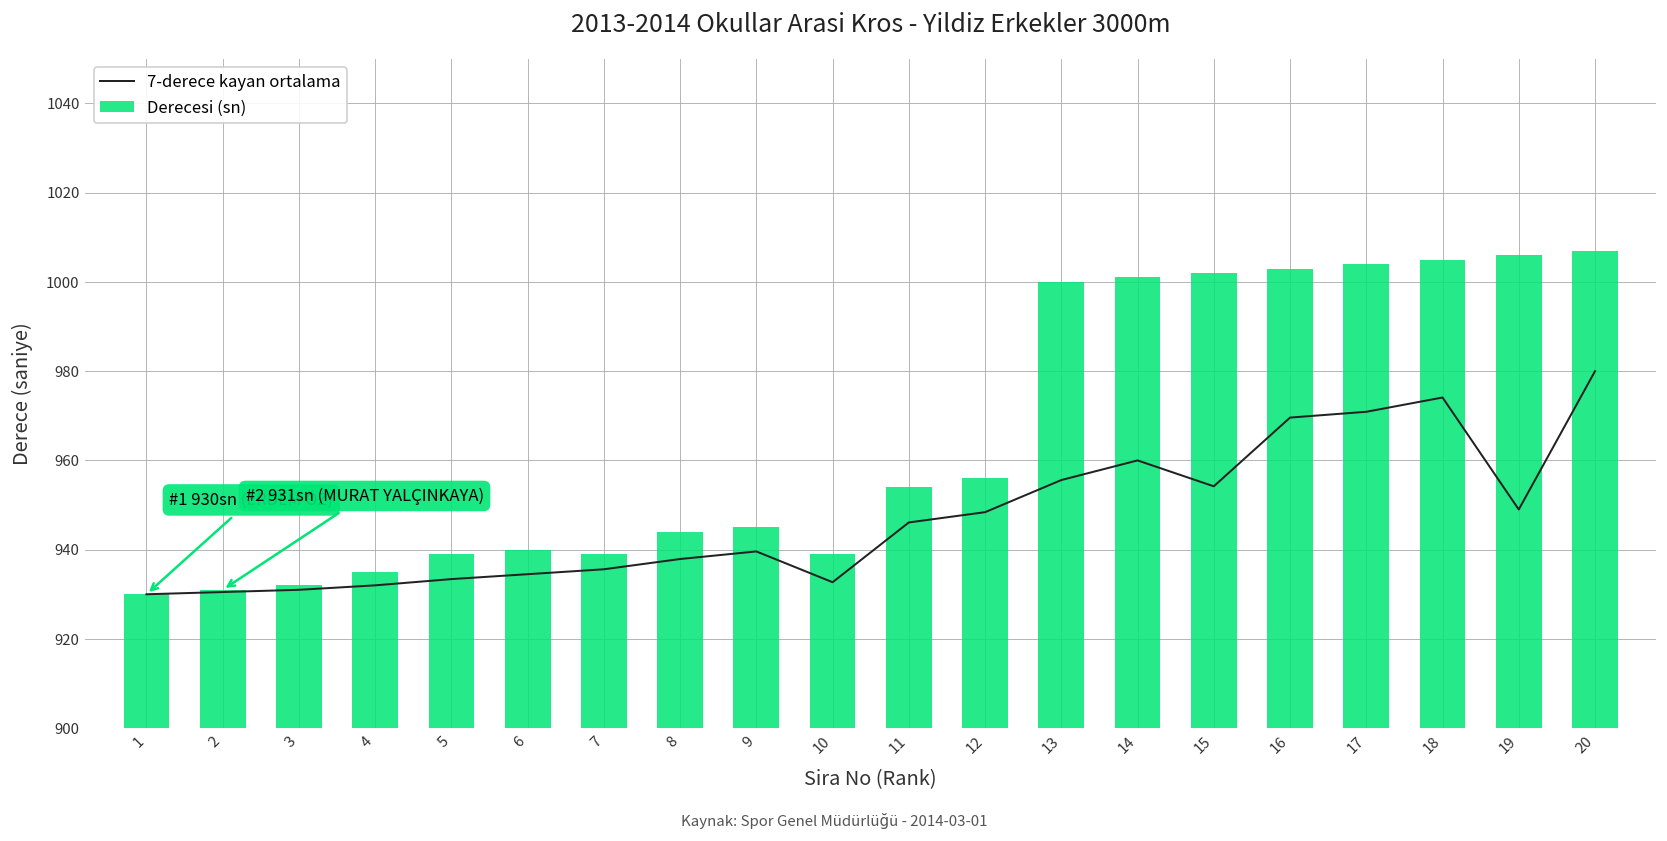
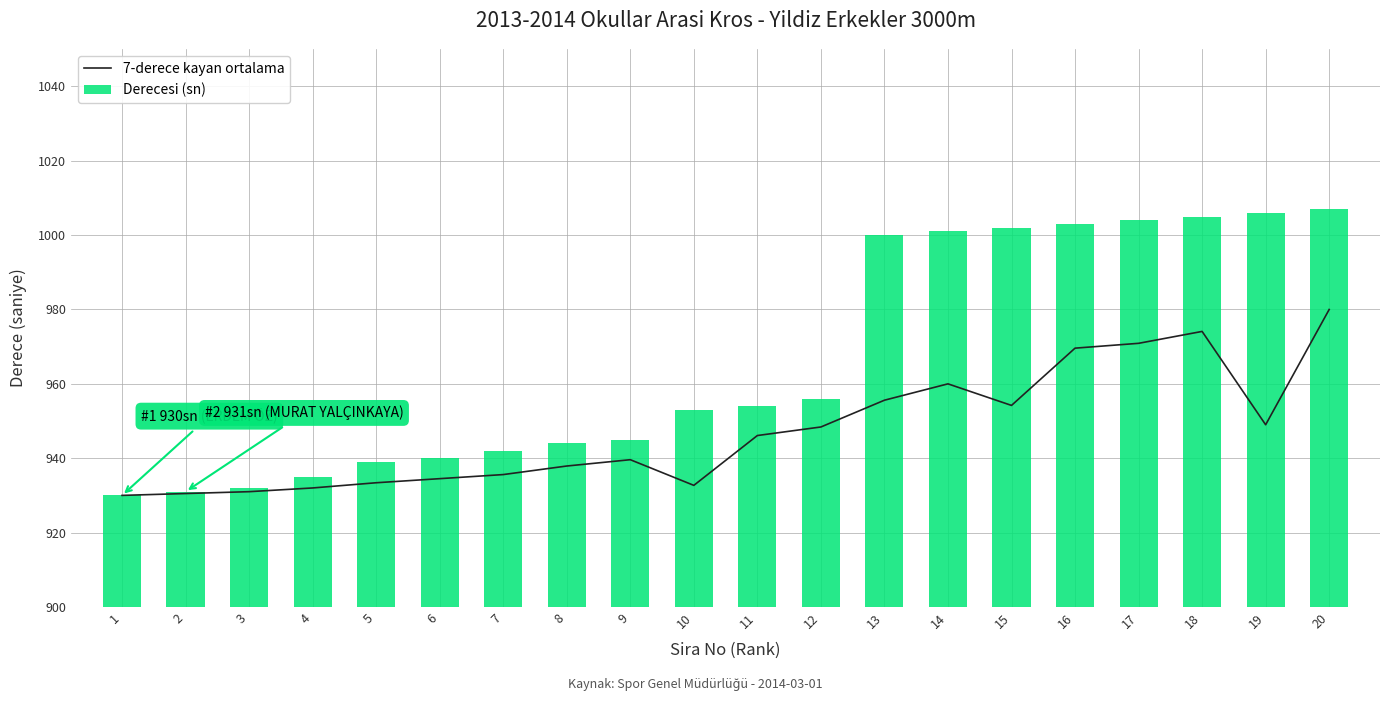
  {
    "7-derece kayan ortalama": {
      "1": 930,
      "2": 931,
      "6": 935,
      "7": 936,
      "8": 938,
      "9": 940,
      "10": 933,
      "11": 946,
      "12": 948,
      "13": 956,
      "14": 960,
      "15": 954,
      "16": 970,
      "17": 971,
      "18": 974,
      "19": 949,
      "20": 980
    },
    "Derecesi (sn)": {
      "1": 930,
      "6": 940,
-     "7": 939,
+     "7": 942,
      "8": 944,
      "9": 945,
-     "10": 939,
+     "10": 953,
      "11": 954,
      "12": 956,
      "13": 1000,
      "14": 1001,
      "15": 1002,
      "16": 1003,
      "17": 1004,
      "18": 1005,
      "19": 1006,
      "20": 1007
    }
  }
